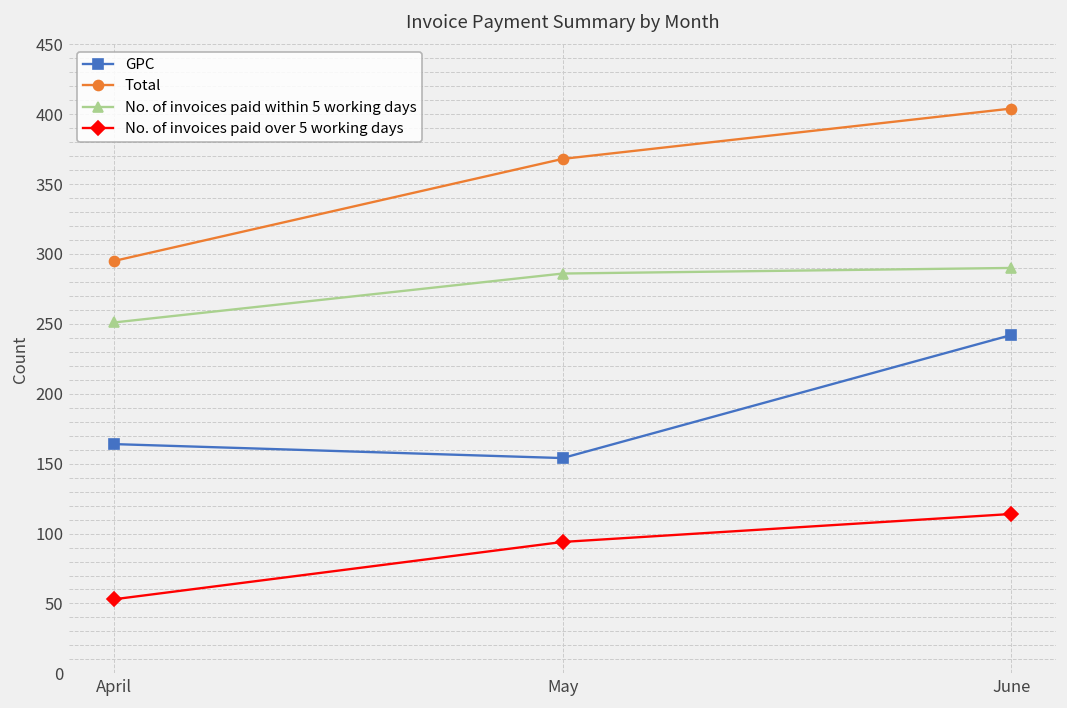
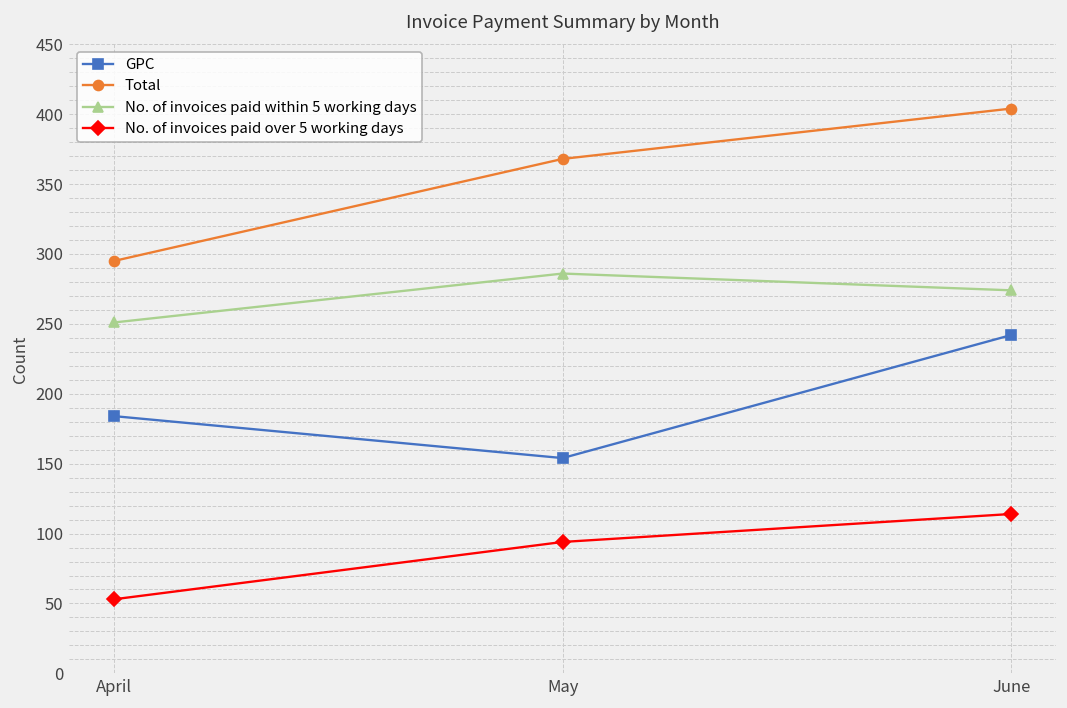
  {
    "GPC": {
-     "April": 164,
+     "April": 184,
      "May": 154,
      "June": 242
    },
    "Total": {
      "April": 295,
      "May": 368,
      "June": 404
    },
    "No. of invoices paid within 5 working days": {
      "April": 251,
      "May": 286,
-     "June": 290
+     "June": 274
    },
    "No. of invoices paid over 5 working days": {
      "April": 53,
      "May": 94,
      "June": 114
    }
  }
